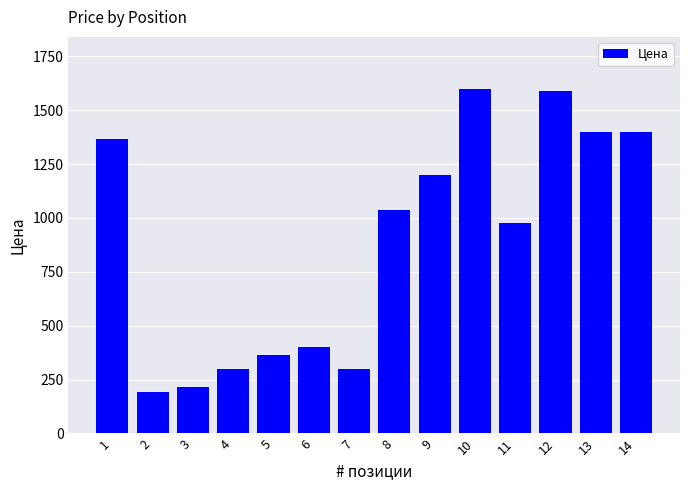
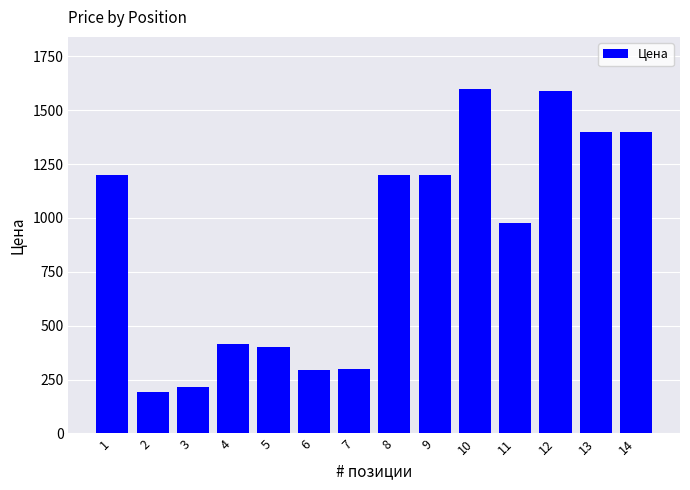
  {
-   "1": 1360,
+   "1": 1200,
    "2": 190,
    "3": 210,
-   "4": 300,
-   "5": 360,
-   "6": 400,
+   "4": 410,
+   "5": 400,
+   "6": 300,
    "7": 300,
-   "8": 1040,
+   "8": 1200,
    "9": 1200,
    "10": 1600,
    "11": 980,
    "12": 1590,
    "13": 1400,
    "14": 1400
  }
